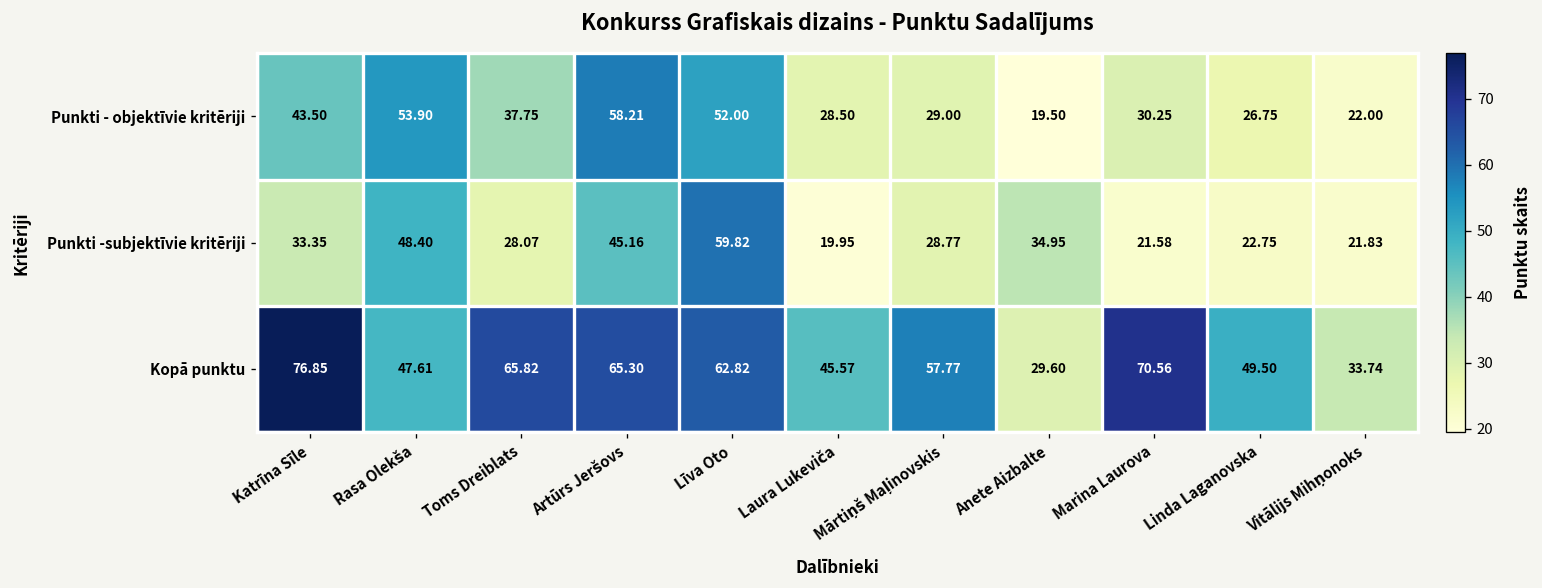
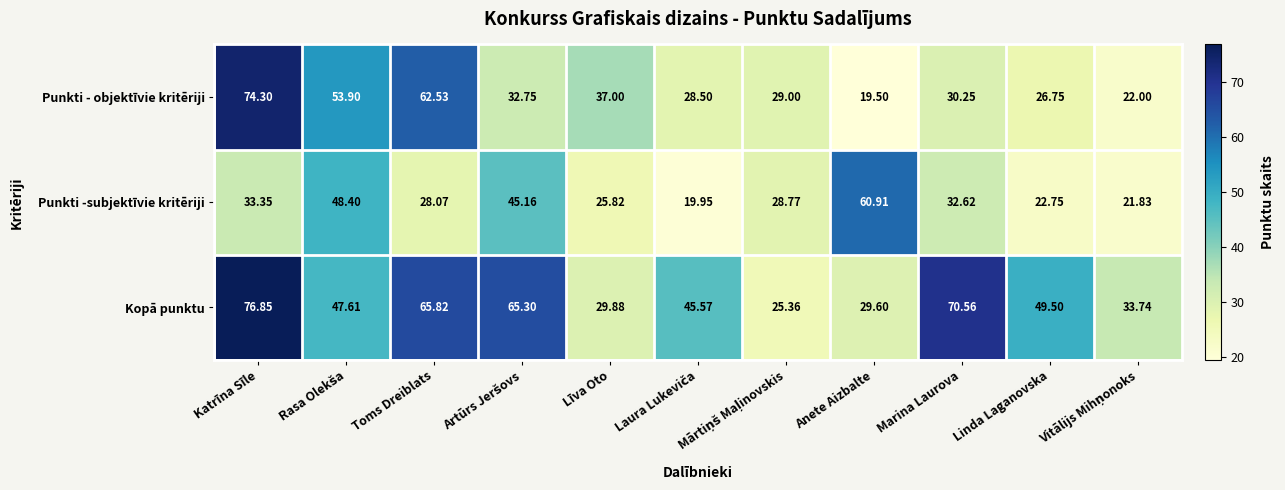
  {
    "Punkti - objektīvie kritēriji": {
-     "Katrīna Sīle": 43.50,
+     "Katrīna Sīle": 74.30,
      "Rasa Olekša": 53.90,
-     "Toms Dreiblats": 37.75,
-     "Artūrs Jeršovs": 58.21,
-     "Līva Oto": 52.00,
+     "Toms Dreiblats": 62.53,
+     "Artūrs Jeršovs": 32.75,
+     "Līva Oto": 37.00,
      "Laura Lukeviča": 28.50,
      "Mārtiņš Maļinovskis": 29.00,
      "Anete Aizbalte": 19.50,
      "Marina Laurova": 30.25,
      "Linda Laganovska": 26.75,
      "Vitālijs Mihņonoks": 22.00
    },
    "Punkti -subjektīvie kritēriji": {
      "Katrīna Sīle": 33.35,
      "Rasa Olekša": 48.40,
      "Toms Dreiblats": 28.07,
      "Artūrs Jeršovs": 45.16,
-     "Līva Oto": 59.82,
+     "Līva Oto": 25.82,
      "Laura Lukeviča": 19.95,
      "Mārtiņš Maļinovskis": 28.77,
-     "Anete Aizbalte": 34.95,
-     "Marina Laurova": 21.58,
+     "Anete Aizbalte": 60.91,
+     "Marina Laurova": 32.62,
      "Linda Laganovska": 22.75,
      "Vitālijs Mihņonoks": 21.83
    },
    "Kopā punktu": {
      "Katrīna Sīle": 76.85,
      "Rasa Olekša": 47.61,
      "Toms Dreiblats": 65.82,
      "Artūrs Jeršovs": 65.30,
-     "Līva Oto": 62.82,
+     "Līva Oto": 29.88,
      "Laura Lukeviča": 45.57,
-     "Mārtiņš Maļinovskis": 57.77,
+     "Mārtiņš Maļinovskis": 25.36,
      "Anete Aizbalte": 29.60,
      "Marina Laurova": 70.56,
      "Linda Laganovska": 49.50,
      "Vitālijs Mihņonoks": 33.74
    }
  }
